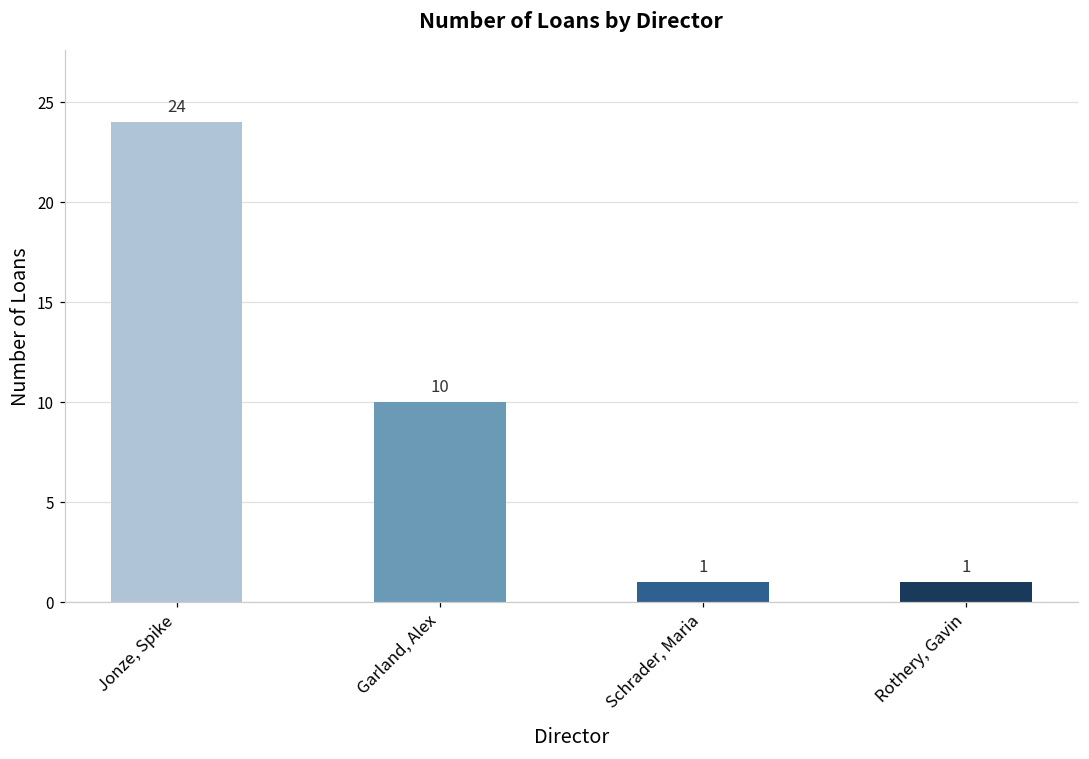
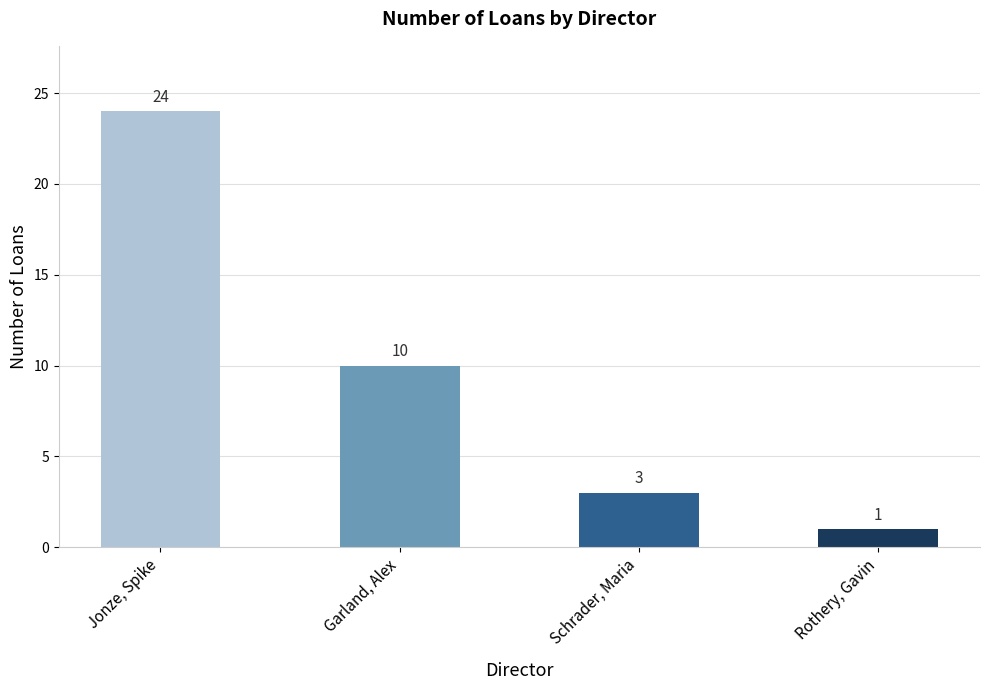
  {
    "Jonze, Spike": 24,
    "Garland, Alex": 10,
-   "Schrader, Maria": 1,
+   "Schrader, Maria": 3,
    "Rothery, Gavin": 1
  }
